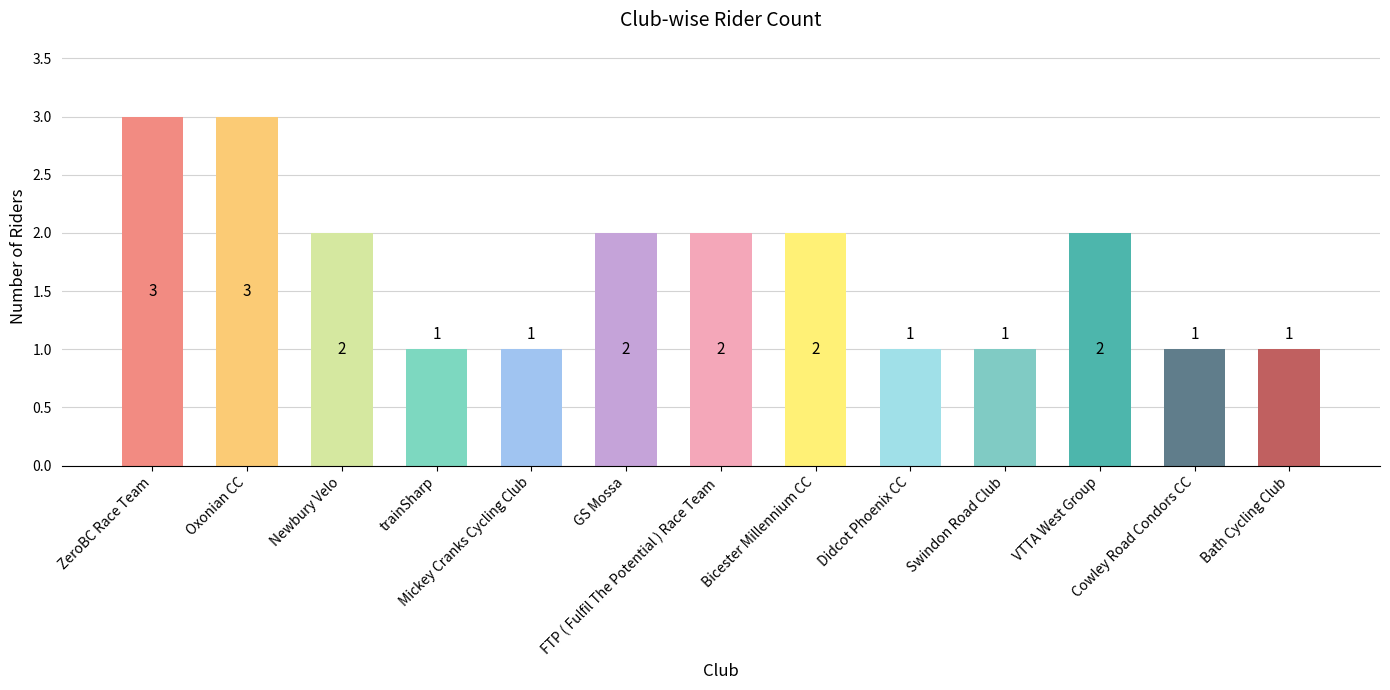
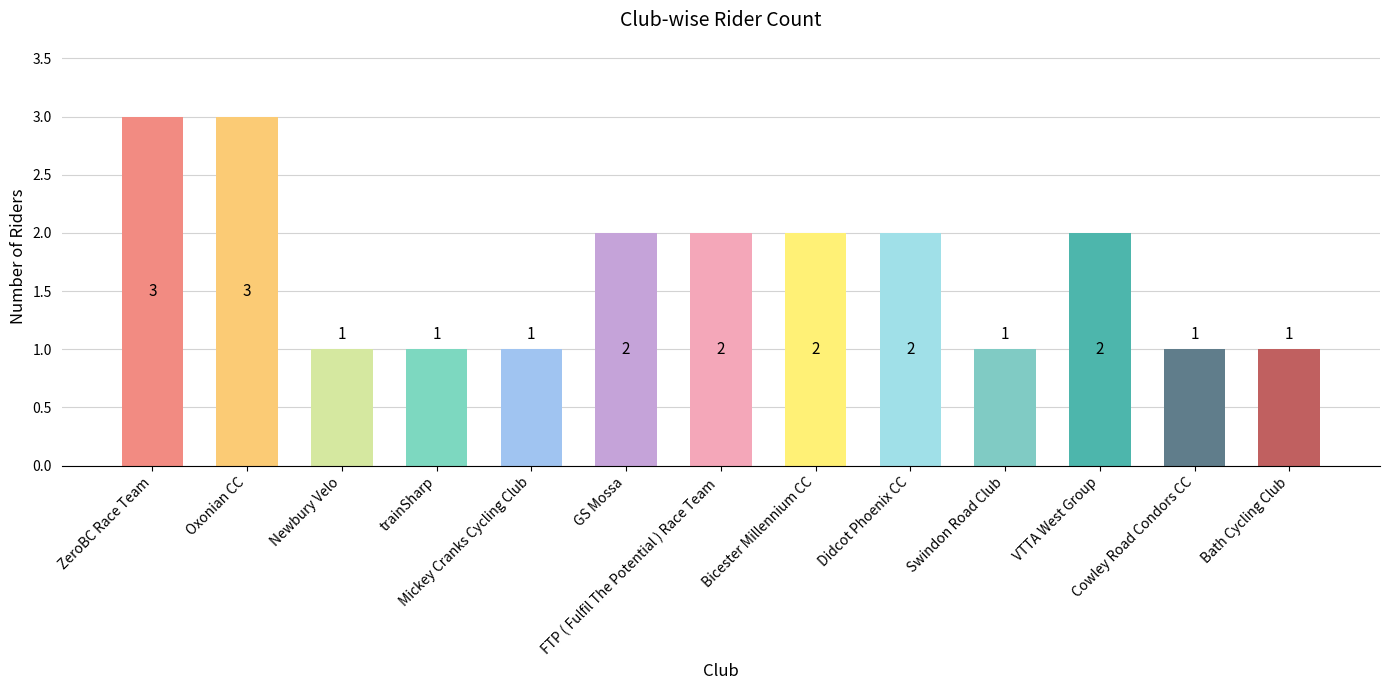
  {
    "ZeroBC Race Team": 3,
    "Oxonian CC": 3,
-   "Newbury Velo": 2,
+   "Newbury Velo": 1,
    "trainSharp": 1,
    "Mickey Cranks Cycling Club": 1,
    "GS Mossa": 2,
    "FTP ( Fulfil The Potential ) Race Team": 2,
    "Bicester Millennium CC": 2,
-   "Didcot Phoenix CC": 1,
+   "Didcot Phoenix CC": 2,
    "Swindon Road Club": 1,
    "VTTA West Group": 2,
    "Cowley Road Condors CC": 1,
    "Bath Cycling Club": 1
  }
